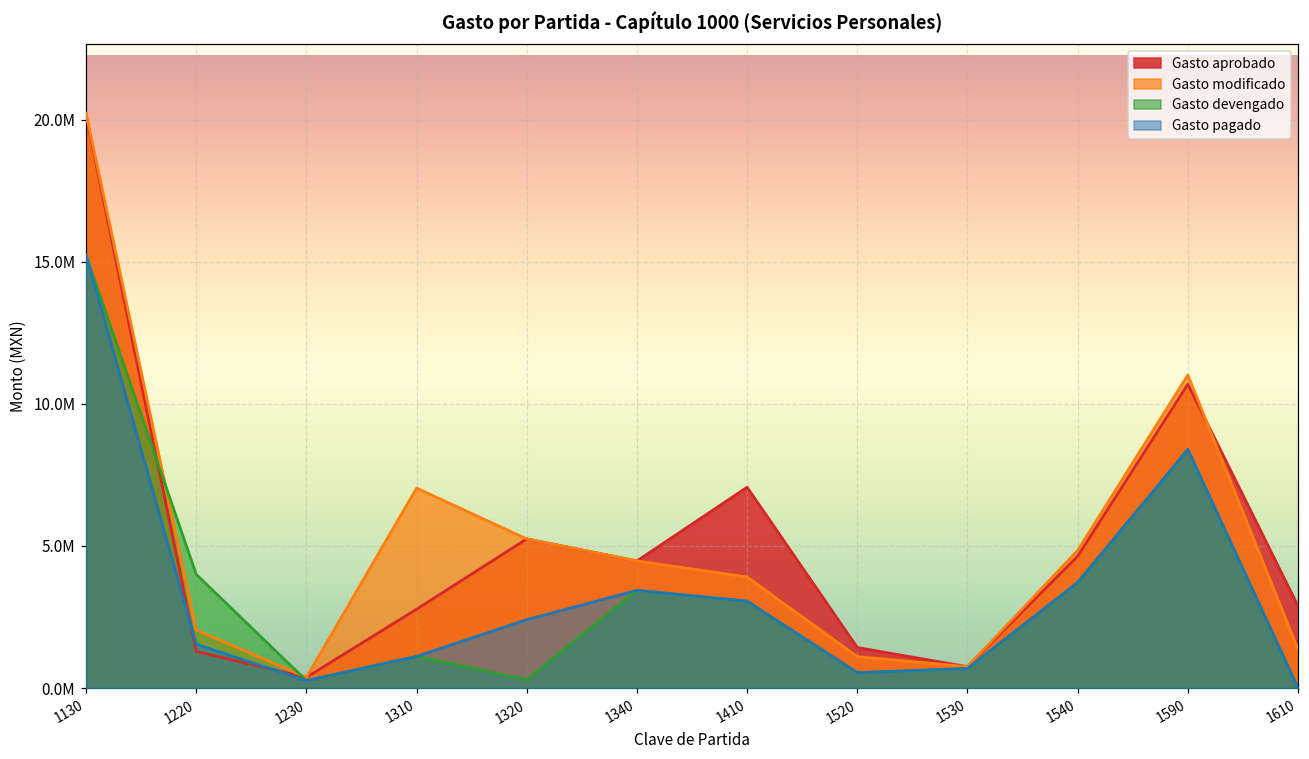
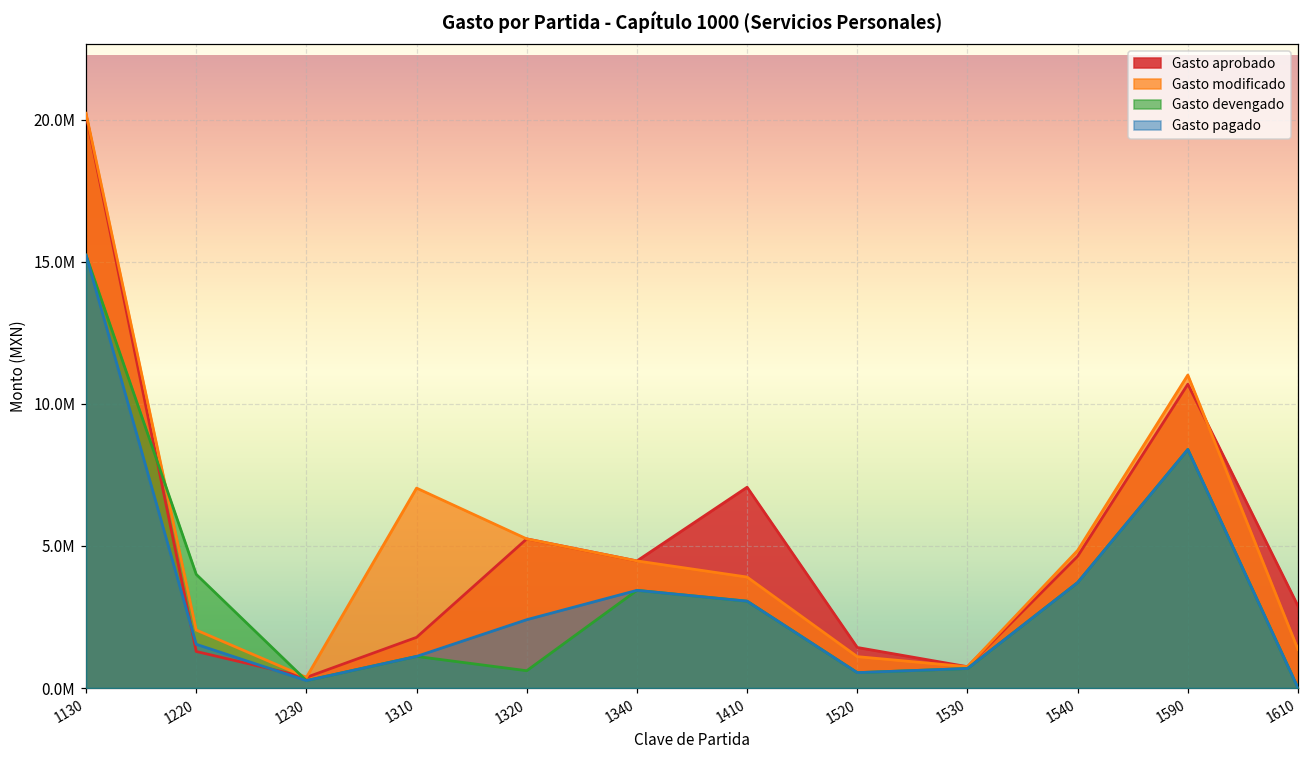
  {
    "Gasto aprobado": {
      "1220": 1300000,
-     "1310": 2800000,
+     "1310": 1800000,
      "1410": 7100000,
      "1520": 1400000,
      "1540": 4600000,
      "1590": 10700000,
      "1610": 2900000
    },
    "Gasto modificado": {
      "1220": 2000000,
      "1310": 7000000,
      "1410": 3900000,
      "1520": 1100000,
      "1540": 4800000,
      "1590": 11000000,
      "1610": 1400000
    },
    "Gasto devengado": {
      "1220": 4000000,
-     "1320": 300000
+     "1320": 600000
    },
    "Gasto pagado": {
      "1220": 1500000,
      "1320": 2400000
    }
  }
